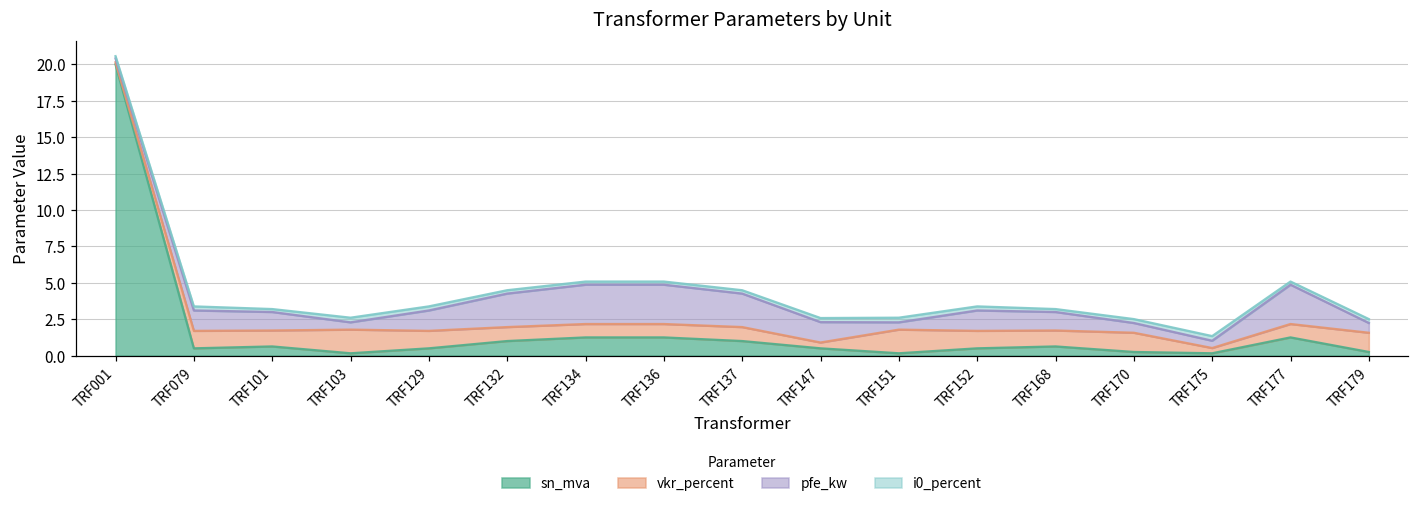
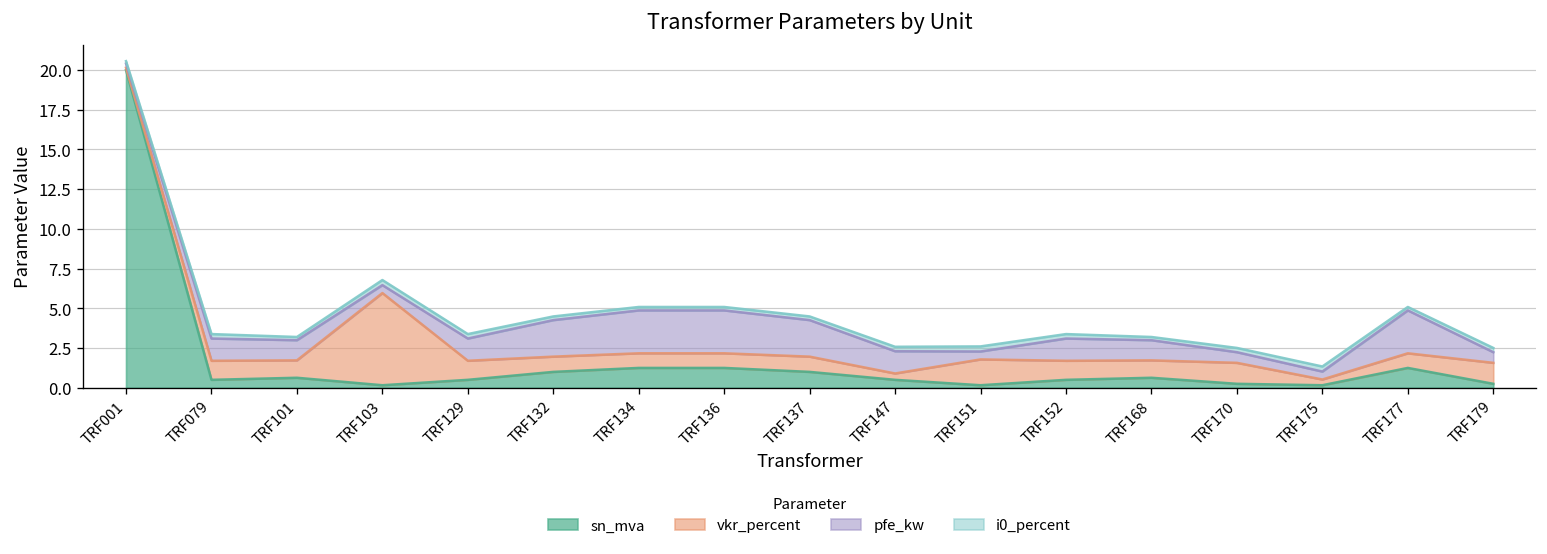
  {
    "sn_mva": {
      "TRF079": 0.5,
      "TRF101": 0.6,
      "TRF103": 0.2,
      "TRF129": 0.5,
      "TRF132": 1.0,
      "TRF134": 1.3,
      "TRF136": 1.3,
      "TRF137": 1.0,
      "TRF147": 0.5,
      "TRF151": 0.2,
      "TRF152": 0.5,
      "TRF168": 0.6,
      "TRF170": 0.3,
      "TRF175": 0.2,
      "TRF177": 1.3,
      "TRF179": 0.3
    },
    "vkr_percent": {
      "TRF079": 1.2,
      "TRF101": 1.1,
-     "TRF103": 1.6,
+     "TRF103": 5.8,
      "TRF129": 1.2,
      "TRF132": 1.0,
      "TRF134": 0.9,
      "TRF136": 0.9,
      "TRF137": 1.0,
      "TRF147": 0.4,
      "TRF151": 1.6,
      "TRF152": 1.2,
      "TRF168": 1.1,
      "TRF170": 1.3,
      "TRF175": 0.4,
      "TRF177": 0.9,
      "TRF179": 1.3
    }
  }
